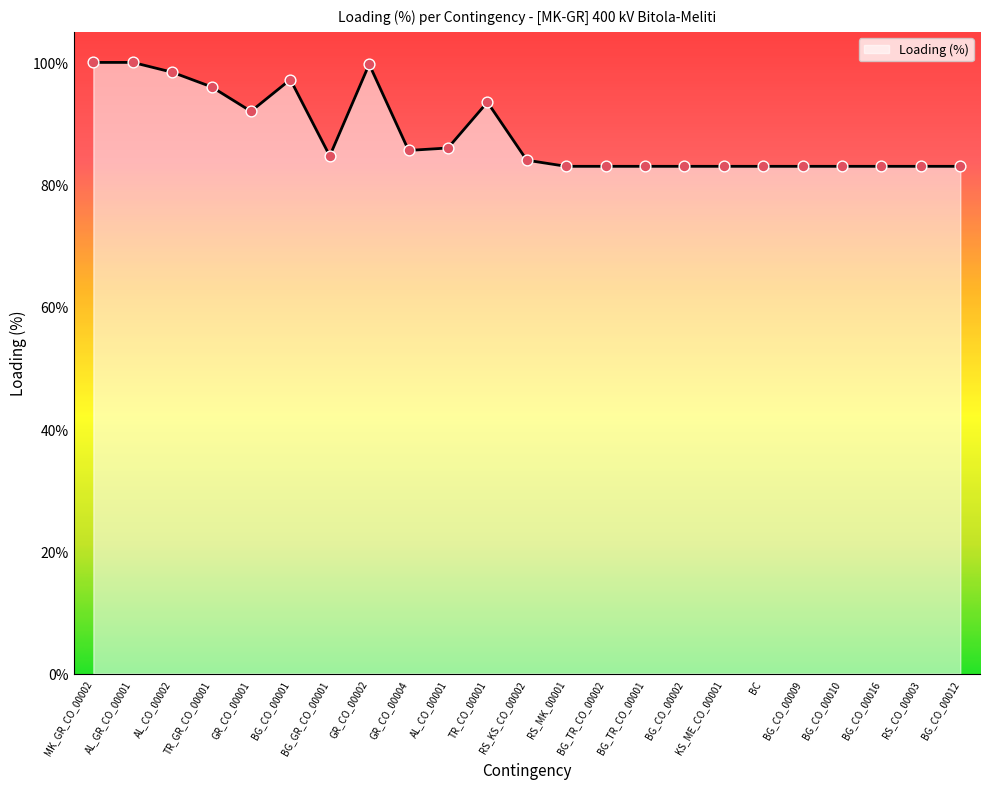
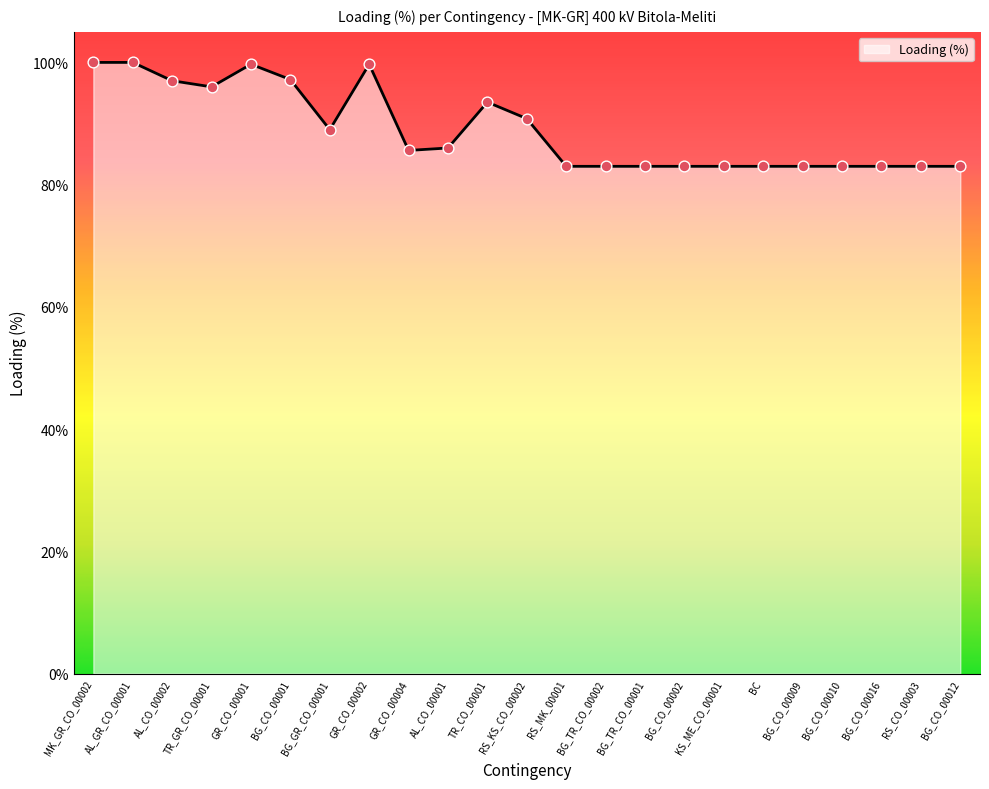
  {
    "MK_GR_CO_00002": "100%",
    "AL_GR_CO_00001": "100%",
-   "AL_CO_00002": "98%",
+   "AL_CO_00002": "97%",
    "TR_GR_CO_00001": "96%",
-   "GR_CO_00001": "92%",
+   "GR_CO_00001": "100%",
    "BG_CO_00001": "97%",
-   "BG_GR_CO_00001": "85%",
+   "BG_GR_CO_00001": "89%",
    "GR_CO_00002": "100%",
    "GR_CO_00004": "86%",
    "AL_CO_00001": "86%",
    "TR_CO_00001": "94%",
-   "RS_KS_CO_00002": "84%",
+   "RS_KS_CO_00002": "91%",
    "RS_MK_00001": "83%",
    "BG_TR_CO_00002": "83%",
    "BG_TR_CO_00001": "83%",
    "BG_CO_00002": "83%",
    "KS_ME_CO_00001": "83%",
    "BC": "83%",
    "BG_CO_00009": "83%",
    "BG_CO_00010": "83%",
    "BG_CO_00016": "83%",
    "RS_CO_00003": "83%",
    "BG_CO_00012": "83%"
  }
